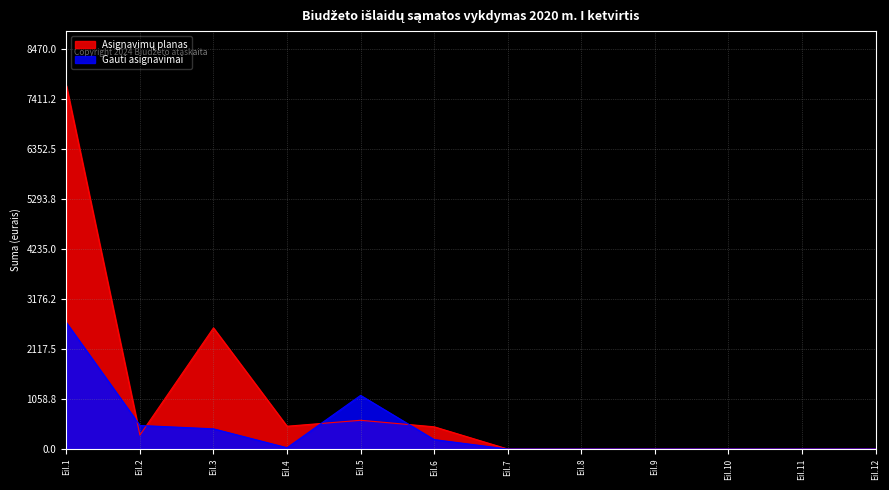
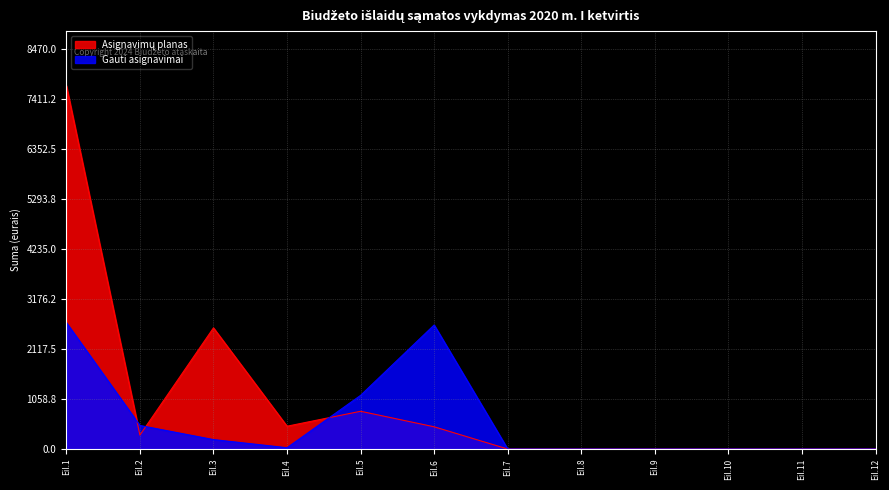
  {
    "Asignavimų planas": {
      "Eil.1": 7700,
      "Eil.2": 300,
      "Eil.3": 2600,
      "Eil.4": 500,
-     "Eil.5": 600,
+     "Eil.5": 800,
      "Eil.6": 500
    },
    "Gauti asignavimai": {
      "Eil.1": 2700,
      "Eil.2": 500,
-     "Eil.3": 400,
+     "Eil.3": 200,
      "Eil.4": 0,
      "Eil.5": 1100,
-     "Eil.6": 200
+     "Eil.6": 2600
    }
  }
